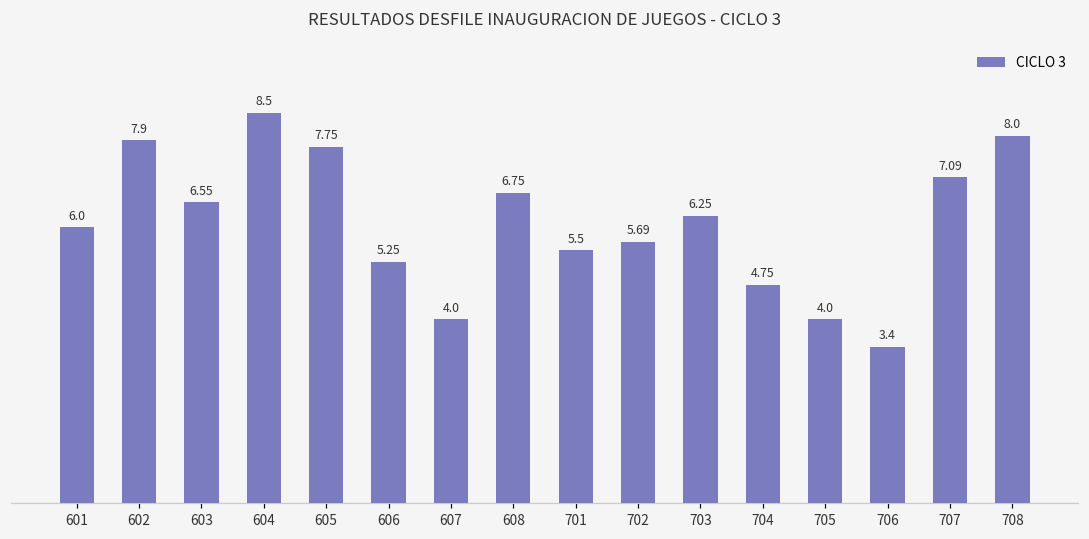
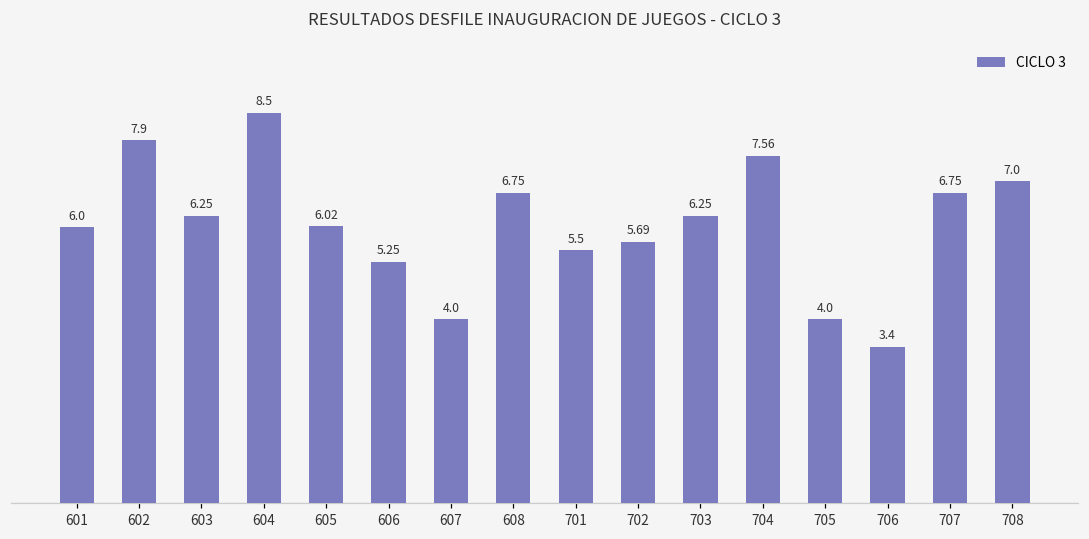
  {
    "601": 6.0,
    "602": 7.9,
-   "603": 6.55,
+   "603": 6.25,
    "604": 8.5,
-   "605": 7.75,
+   "605": 6.02,
    "606": 5.25,
    "607": 4.0,
    "608": 6.75,
    "701": 5.5,
    "702": 5.69,
    "703": 6.25,
-   "704": 4.75,
+   "704": 7.56,
    "705": 4.0,
    "706": 3.4,
-   "707": 7.09,
-   "708": 8.0
+   "707": 6.75,
+   "708": 7.0
  }
